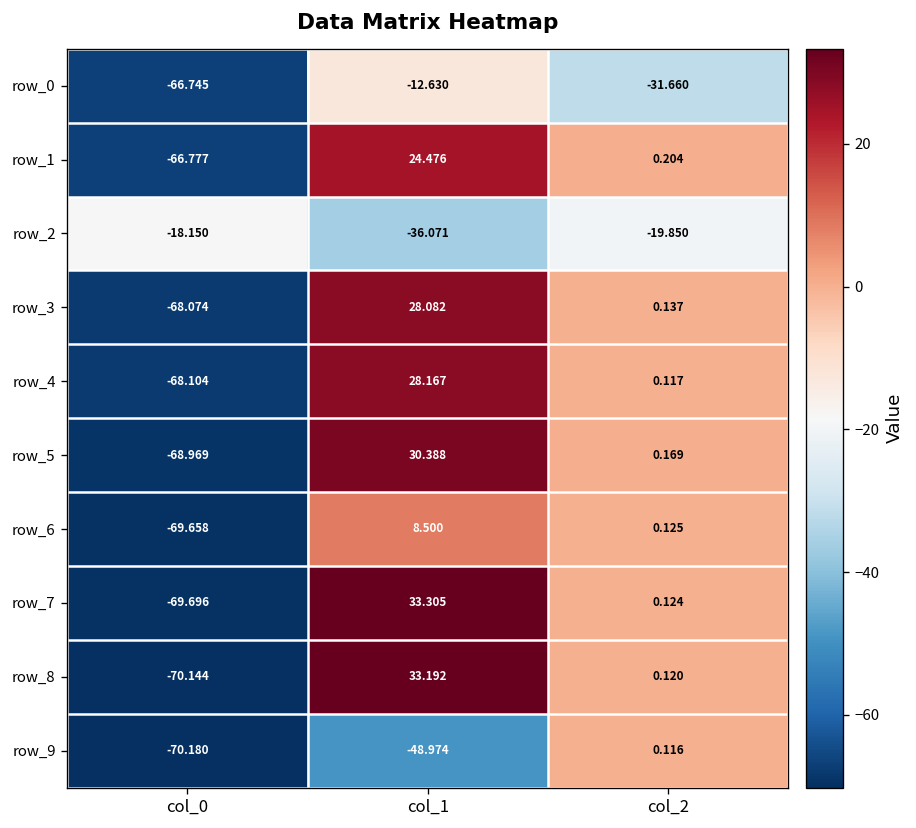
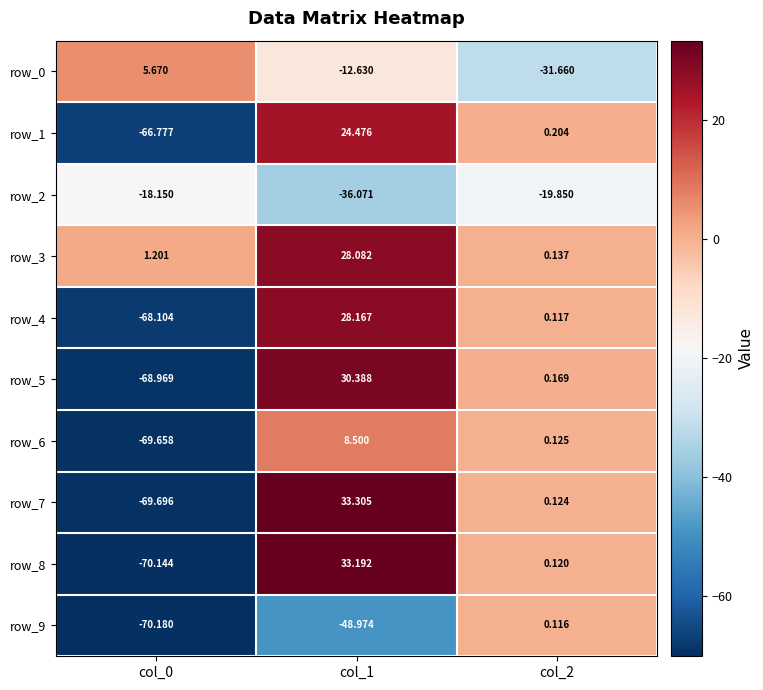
  {
    "row_0": {
-     "col_0": -66.745,
+     "col_0": 5.670,
      "col_1": -12.630,
      "col_2": -31.660
    },
    "row_1": {
      "col_0": -66.777,
      "col_1": 24.476,
      "col_2": 0.204
    },
    "row_2": {
      "col_0": -18.150,
      "col_1": -36.071,
      "col_2": -19.850
    },
    "row_3": {
-     "col_0": -68.074,
+     "col_0": 1.201,
      "col_1": 28.082,
      "col_2": 0.137
    },
    "row_4": {
      "col_0": -68.104,
      "col_1": 28.167,
      "col_2": 0.117
    },
    "row_5": {
      "col_0": -68.969,
      "col_1": 30.388,
      "col_2": 0.169
    },
    "row_6": {
      "col_0": -69.658,
      "col_1": 8.500,
      "col_2": 0.125
    },
    "row_7": {
      "col_0": -69.696,
      "col_1": 33.305,
      "col_2": 0.124
    },
    "row_8": {
      "col_0": -70.144,
      "col_1": 33.192,
      "col_2": 0.120
    },
    "row_9": {
      "col_0": -70.180,
      "col_1": -48.974,
      "col_2": 0.116
    }
  }
